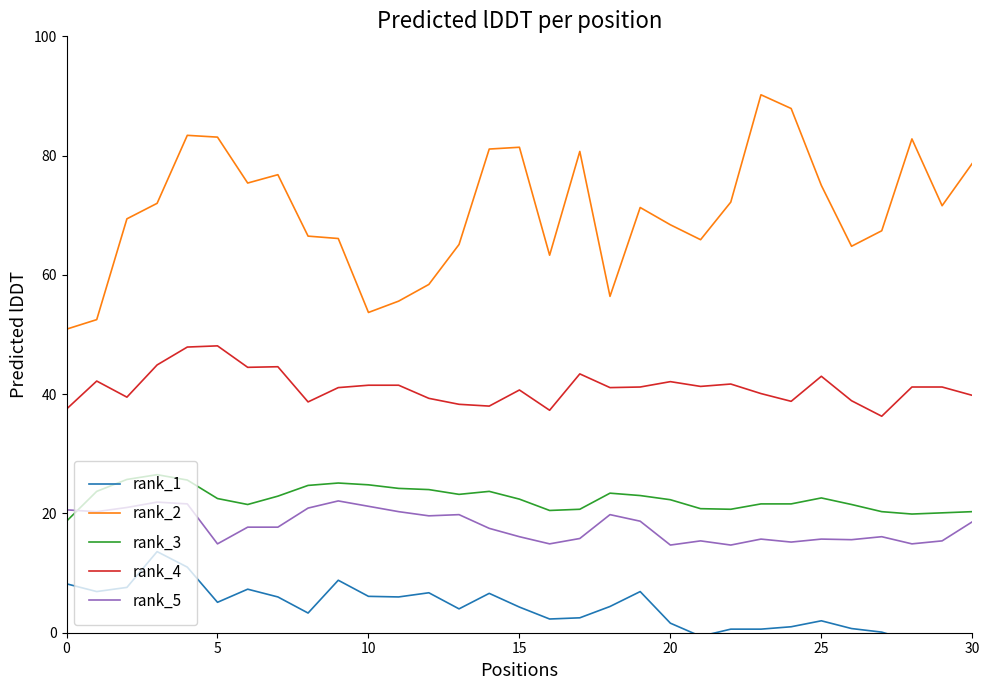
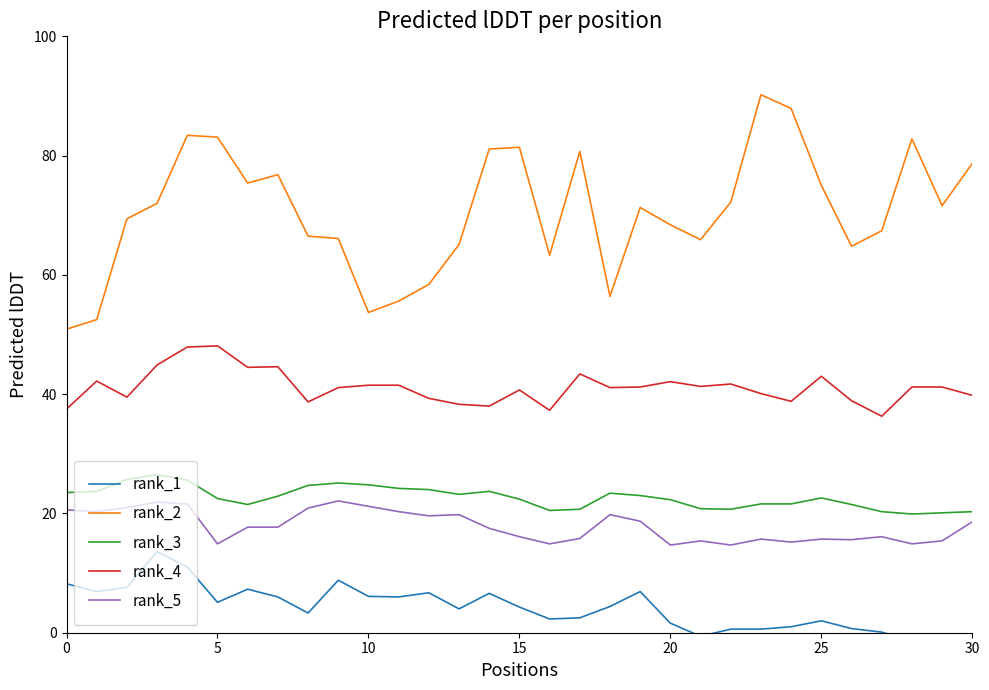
  {
    "rank_1": {
      "0": 8,
      "5": 5,
      "10": 6,
      "15": 4,
      "20": 2,
      "25": 2,
      "30": 0
    },
    "rank_2": {
      "0": 51,
      "5": 83,
      "10": 54,
      "15": 81,
      "20": 68,
      "25": 75,
      "30": 79
    },
    "rank_3": {
-     "0": 19,
+     "0": 24,
      "5": 23,
      "10": 25,
      "15": 22,
      "20": 22,
      "25": 23,
      "30": 20
    },
    "rank_4": {
      "0": 38,
      "5": 48,
      "10": 42,
      "15": 41,
      "20": 42,
      "25": 43,
      "30": 40
    },
    "rank_5": {
      "0": 21,
      "5": 15,
      "10": 21,
      "15": 16,
      "20": 15,
      "25": 16,
      "30": 19
    }
  }
